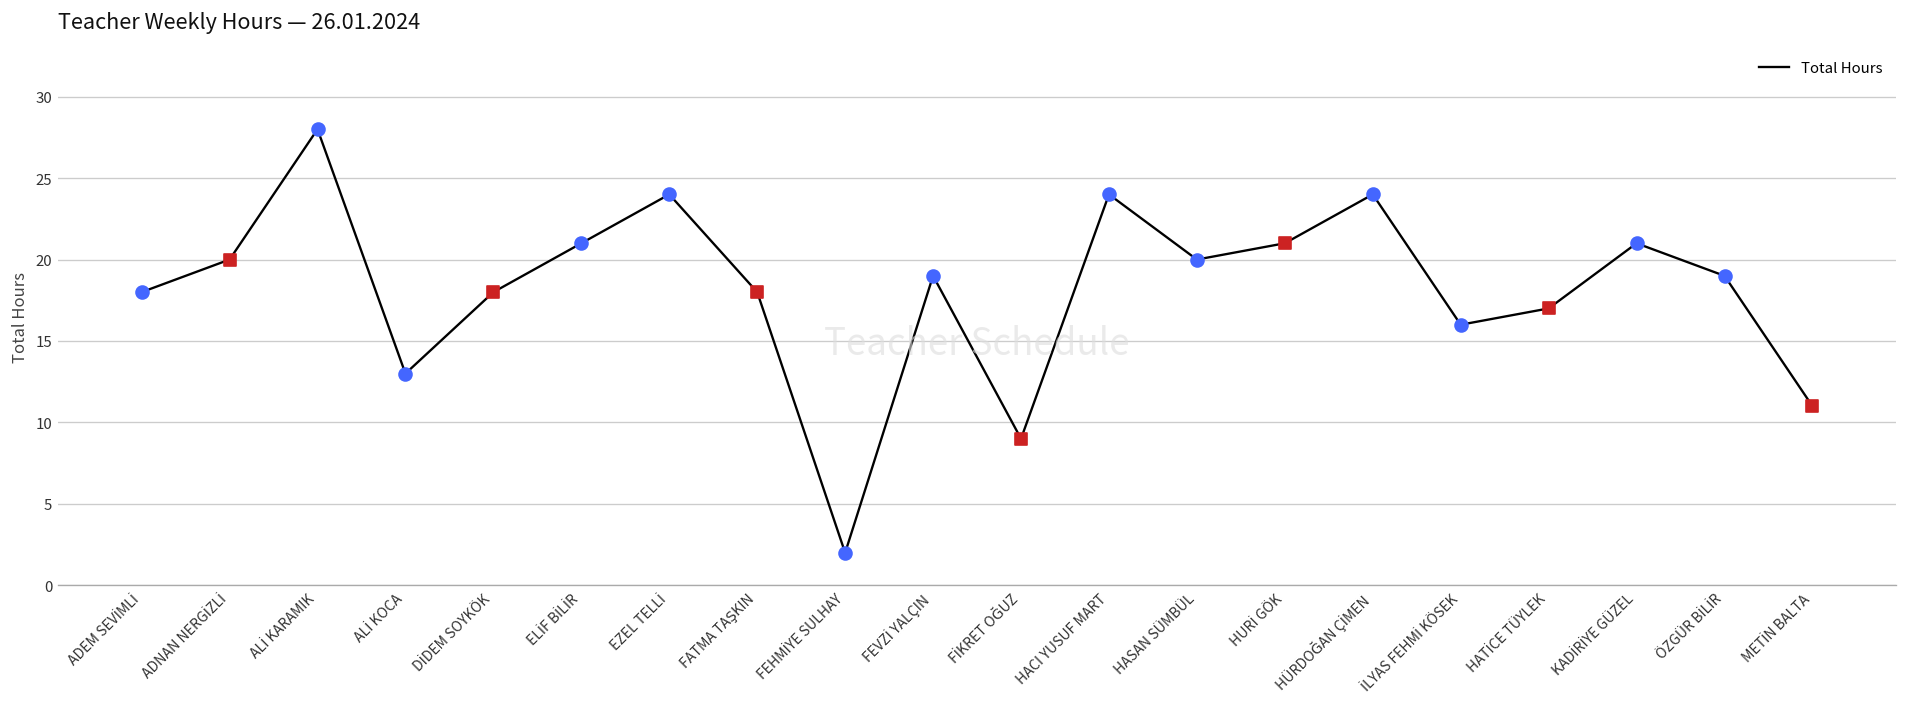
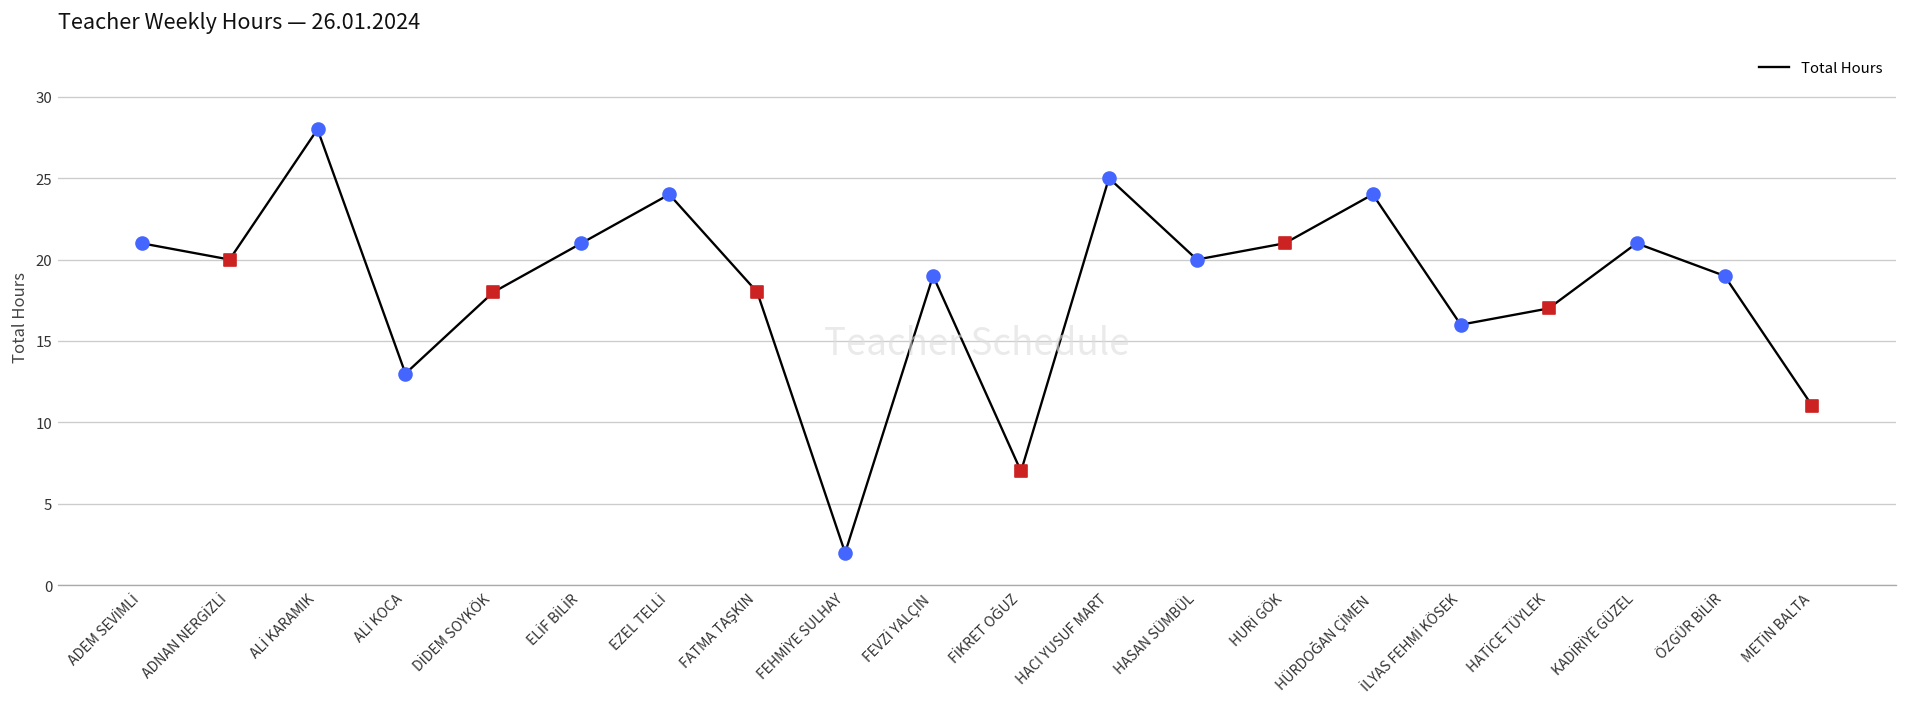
  {
    "Total Hours": {
-     "ADEM SEVİMLİ": 18,
-     "FİKRET OĞUZ": 9,
-     "HACI YUSUF MART": 24
+     "ADEM SEVİMLİ": 21,
+     "FİKRET OĞUZ": 7,
+     "HACI YUSUF MART": 25
    }
  }
